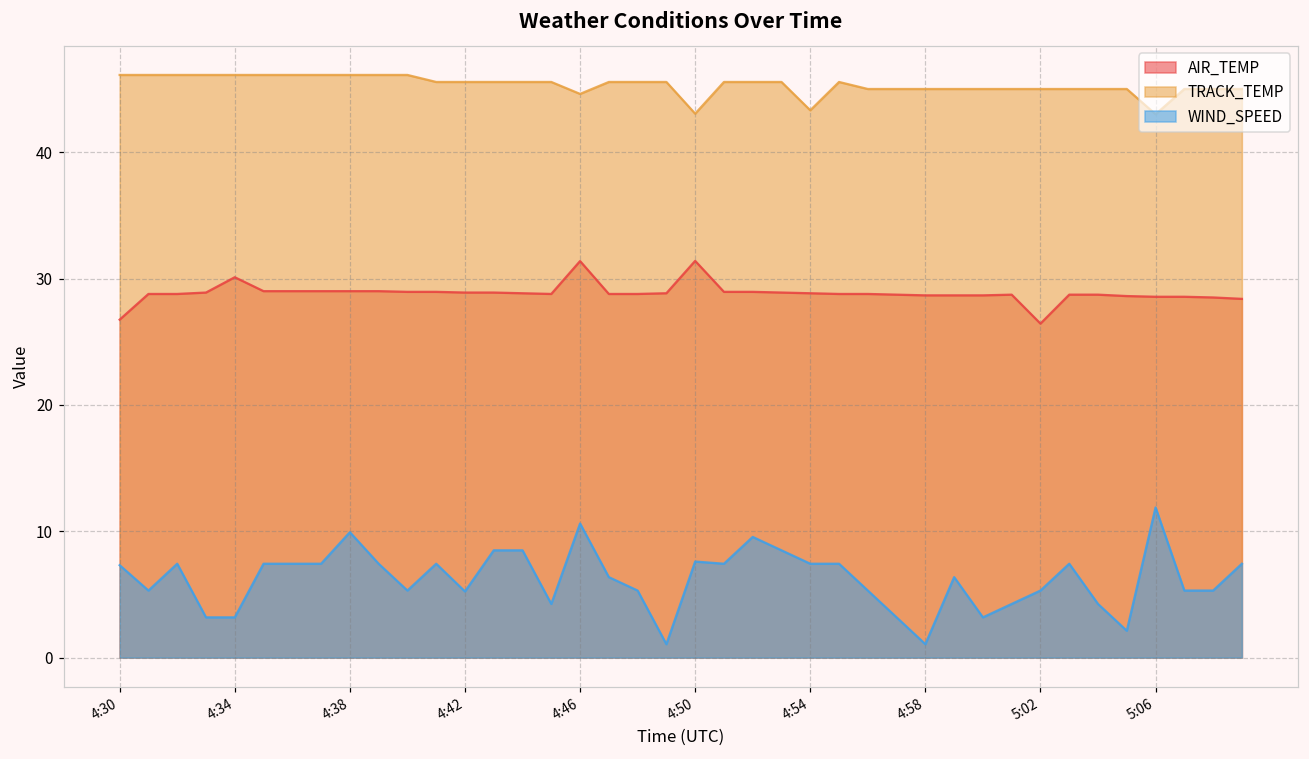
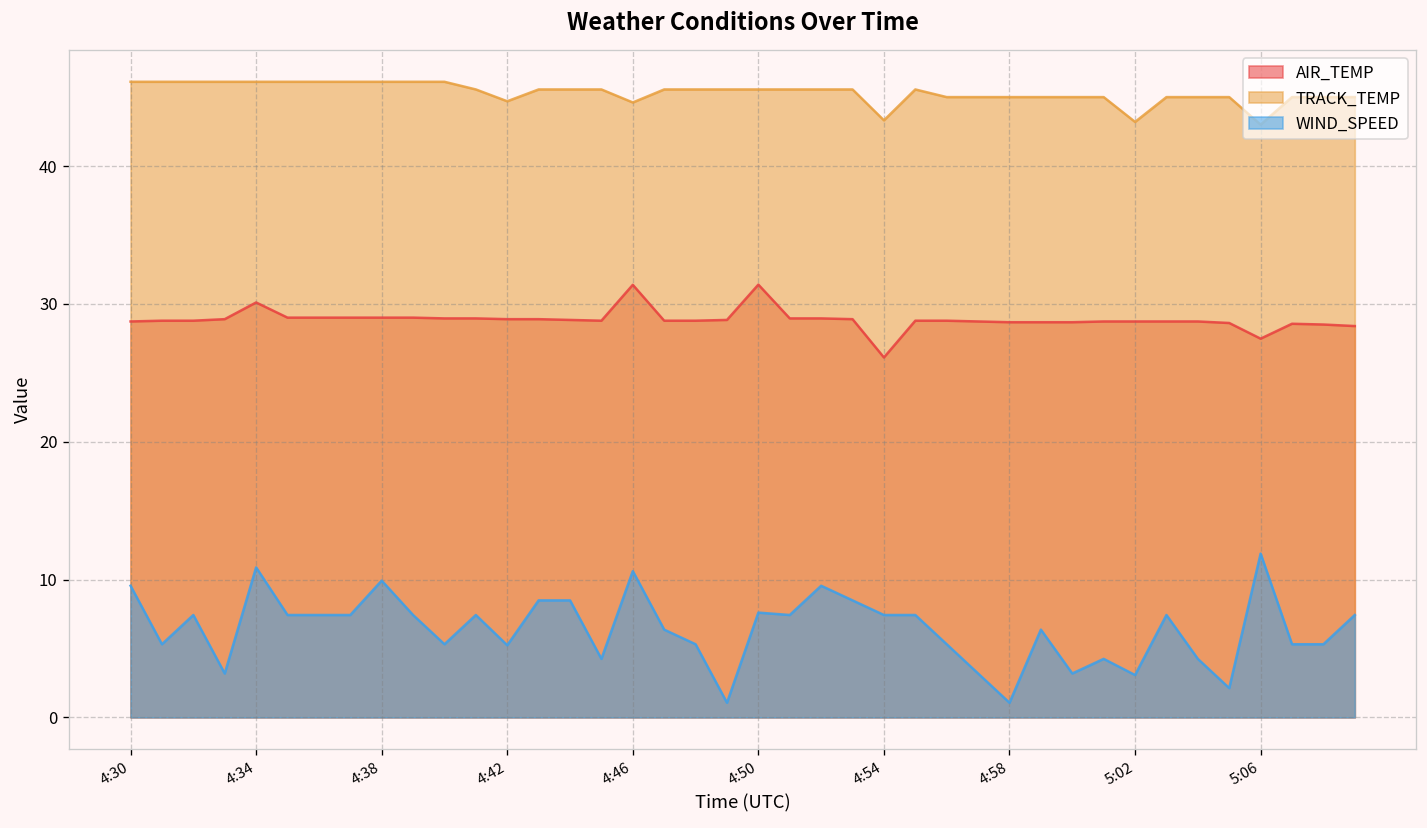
  {
    "AIR_TEMP": {
-     "4:30": 26.7,
+     "4:30": 28.7,
      "4:34": 30.1,
      "4:38": 29.0,
      "4:42": 28.9,
      "4:46": 31.4,
      "4:50": 31.4,
-     "4:54": 28.8,
+     "4:54": 26.1,
      "4:58": 28.7,
-     "5:02": 26.4,
-     "5:06": 28.6
+     "5:02": 28.7,
+     "5:06": 27.5
    },
    "TRACK_TEMP": {
      "4:30": 46.1,
      "4:34": 46.1,
      "4:38": 46.1,
-     "4:42": 45.6,
+     "4:42": 44.7,
      "4:46": 44.6,
-     "4:50": 43.0,
+     "4:50": 45.6,
      "4:54": 43.3,
      "4:58": 45.0,
-     "5:02": 45.0
+     "5:02": 43.2
    },
    "WIND_SPEED": {
-     "4:30": 7.3,
-     "4:34": 3.2,
+     "4:30": 9.5,
+     "4:34": 10.9,
      "4:38": 9.9,
      "4:42": 5.2,
      "4:46": 10.6,
      "4:50": 7.6,
      "4:54": 7.4,
      "4:58": 1.1,
-     "5:02": 5.3,
+     "5:02": 3.1,
      "5:06": 11.9
    }
  }
